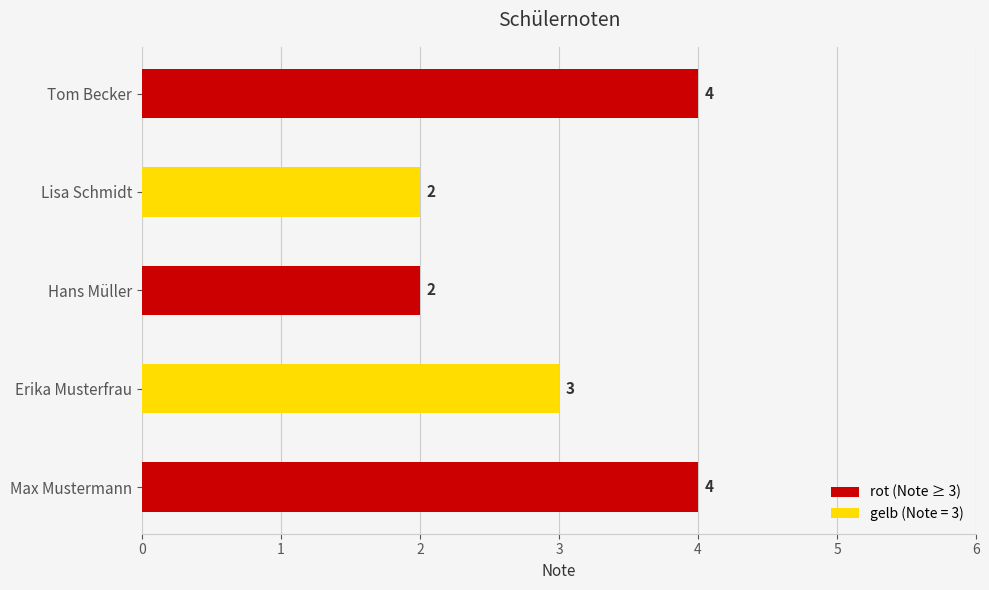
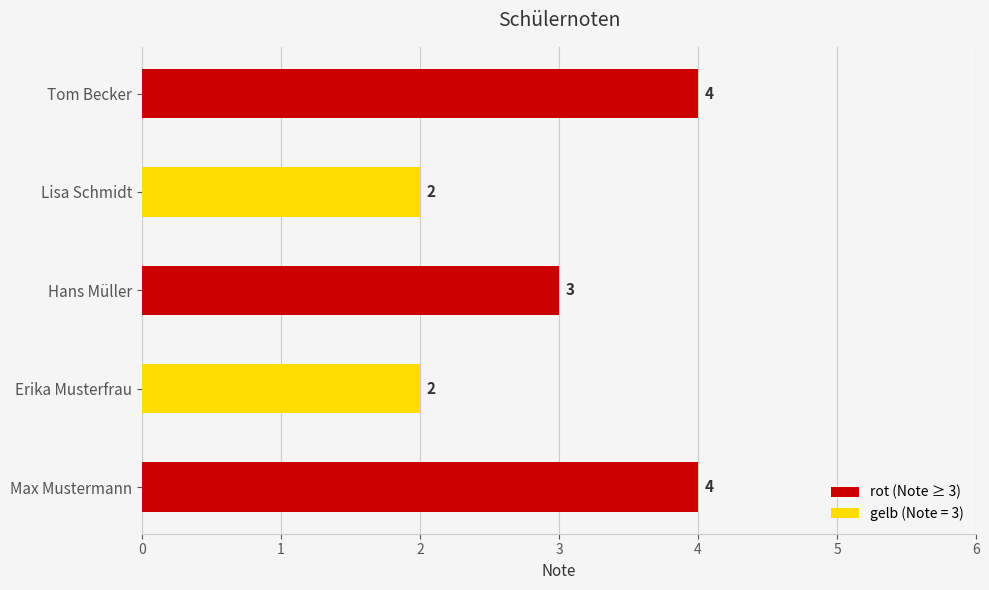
  {
    "Tom Becker": 4,
    "Lisa Schmidt": 2,
-   "Hans Müller": 2,
-   "Erika Musterfrau": 3,
+   "Hans Müller": 3,
+   "Erika Musterfrau": 2,
    "Max Mustermann": 4
  }
